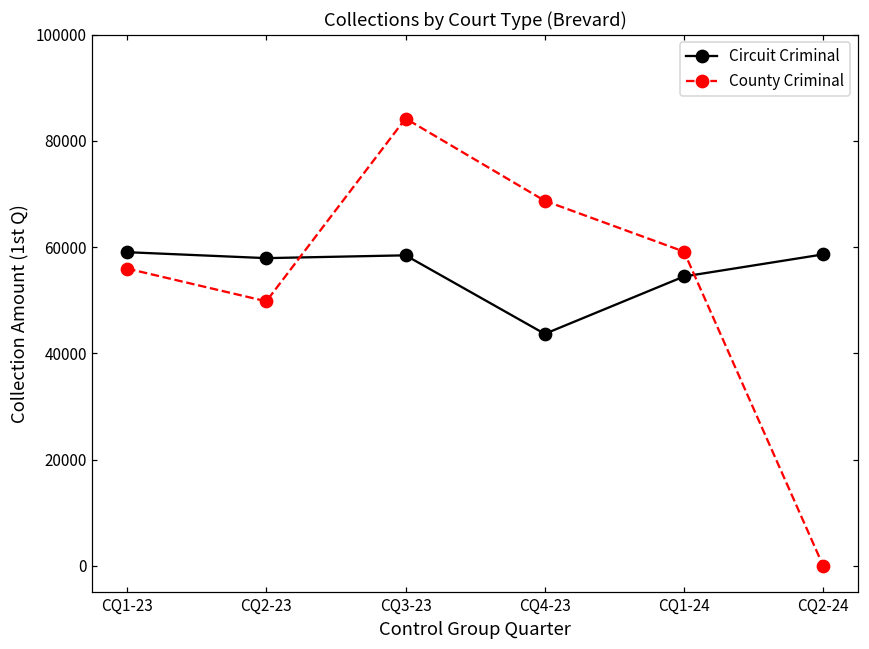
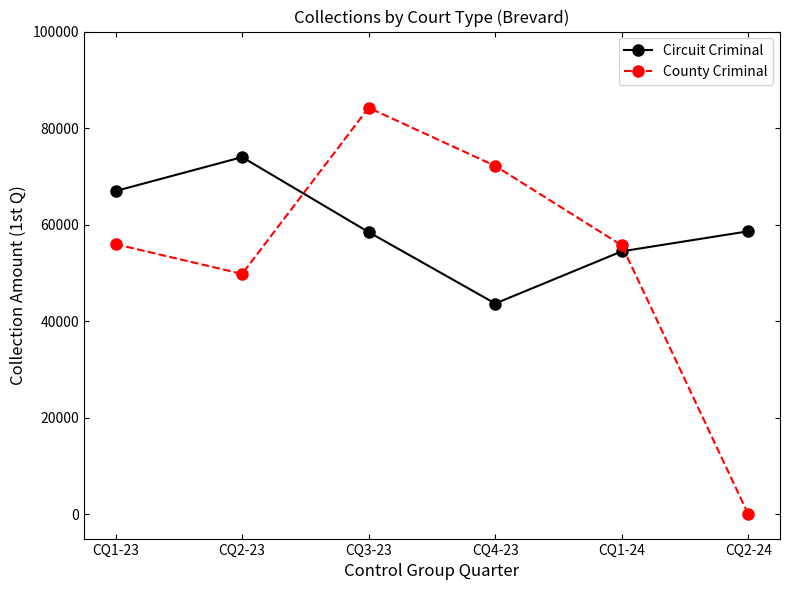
  {
    "Circuit Criminal": {
-     "CQ1-23": 59000,
-     "CQ2-23": 58000,
+     "CQ1-23": 67000,
+     "CQ2-23": 74000,
      "CQ3-23": 58000,
      "CQ4-23": 44000,
      "CQ1-24": 54000,
      "CQ2-24": 59000
    },
    "County Criminal": {
      "CQ1-23": 56000,
      "CQ2-23": 50000,
      "CQ3-23": 84000,
-     "CQ4-23": 69000,
-     "CQ1-24": 59000,
+     "CQ4-23": 72000,
+     "CQ1-24": 56000,
      "CQ2-24": 0
    }
  }
